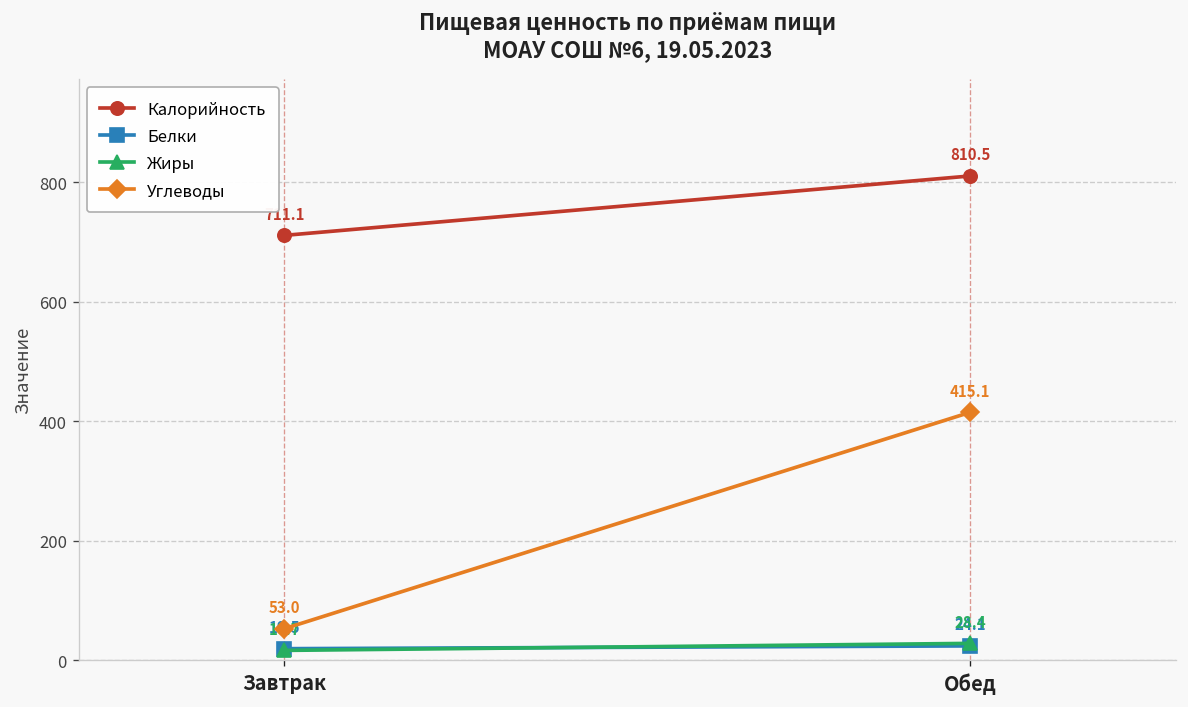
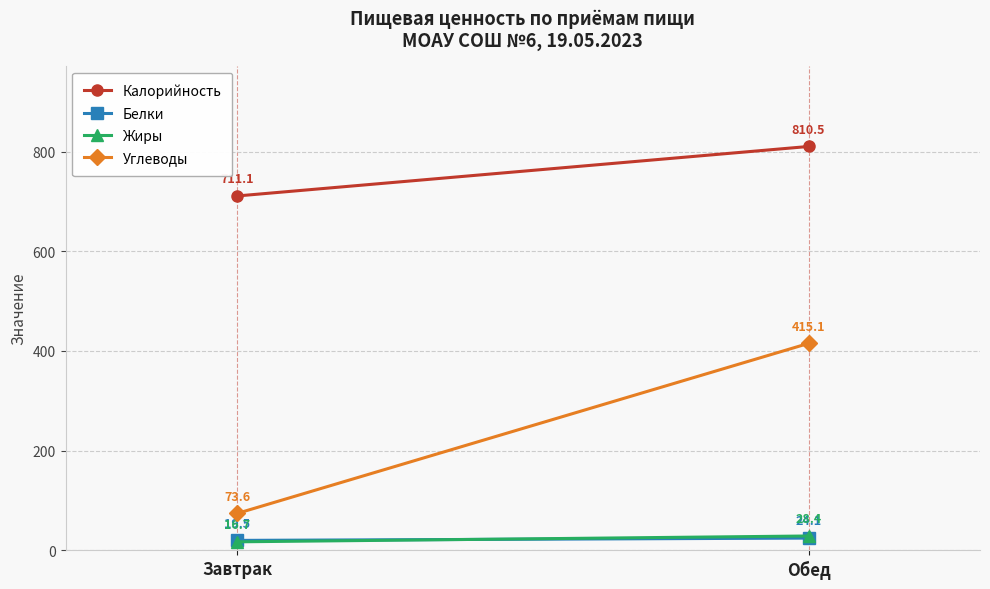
  {
    "Калорийность": {
      "Обед": 810.5
    },
    "Углеводы": {
-     "Завтрак": 53.0,
+     "Завтрак": 73.6,
      "Обед": 415.1
    }
  }
